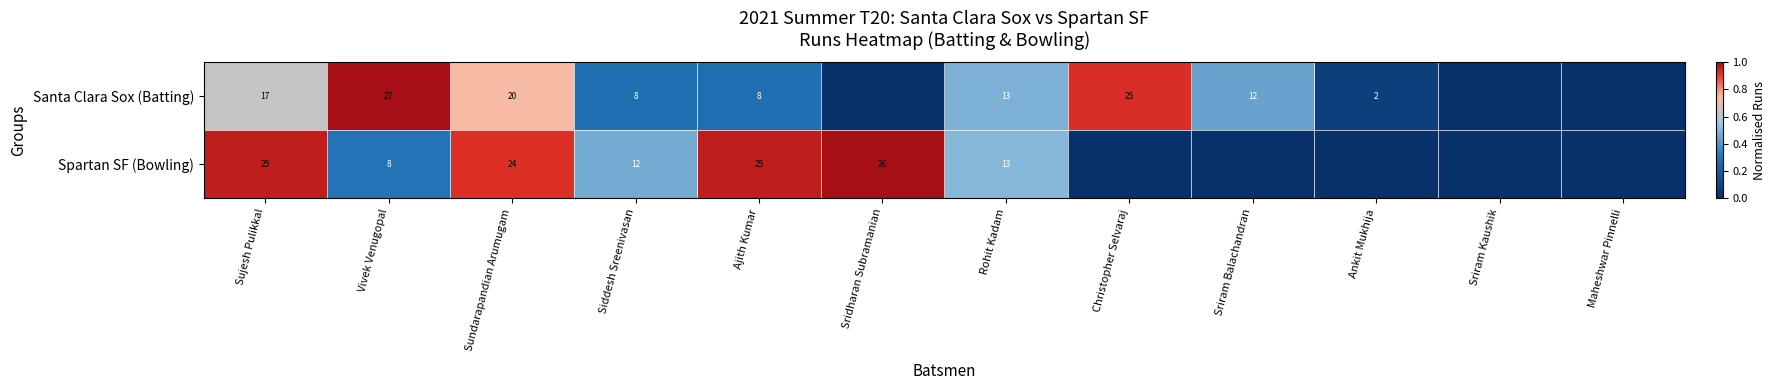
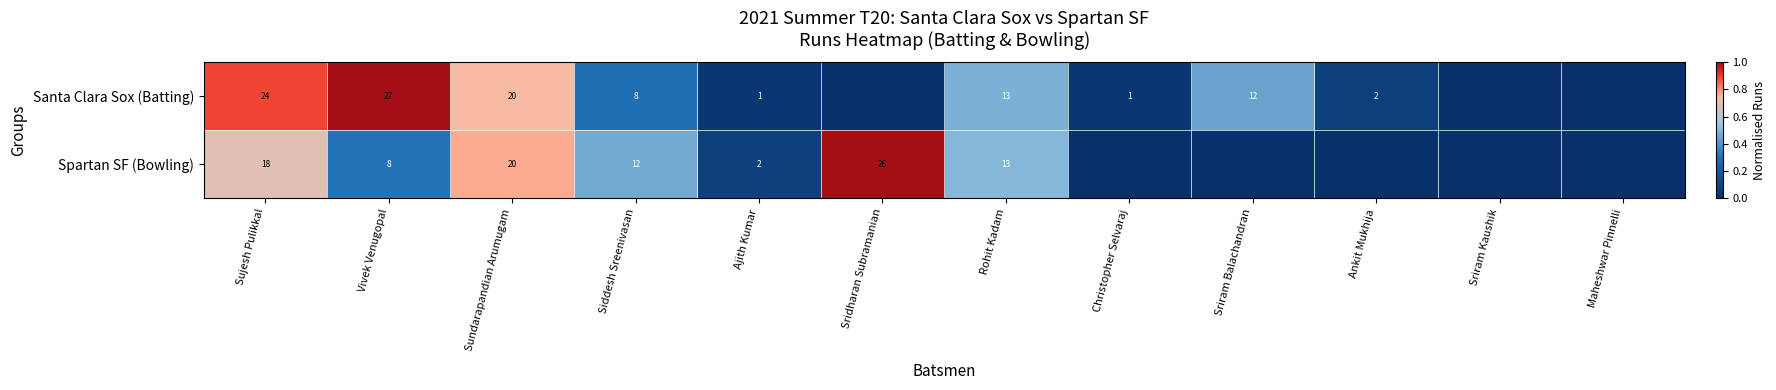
  {
    "Santa Clara Sox (Batting)": {
-     "Sujesh Pulikkal": 17,
+     "Sujesh Pulikkal": 24,
      "Vivek Venugopal": 27,
      "Sundarapandian Arumugam": 20,
      "Siddesh Sreenivasan": 8,
-     "Ajith Kumar": 8,
+     "Ajith Kumar": 1,
      "Rohit Kadam": 13,
-     "Christopher Selvaraj": 25,
+     "Christopher Selvaraj": 1,
      "Sriram Balachandran": 12,
      "Ankit Mukhija": 2
    },
    "Spartan SF (Bowling)": {
-     "Sujesh Pulikkal": 25,
+     "Sujesh Pulikkal": 18,
      "Vivek Venugopal": 8,
-     "Sundarapandian Arumugam": 24,
+     "Sundarapandian Arumugam": 20,
      "Siddesh Sreenivasan": 12,
-     "Ajith Kumar": 25,
+     "Ajith Kumar": 2,
      "Sridharan Subramanian": 26,
      "Rohit Kadam": 13
    }
  }
